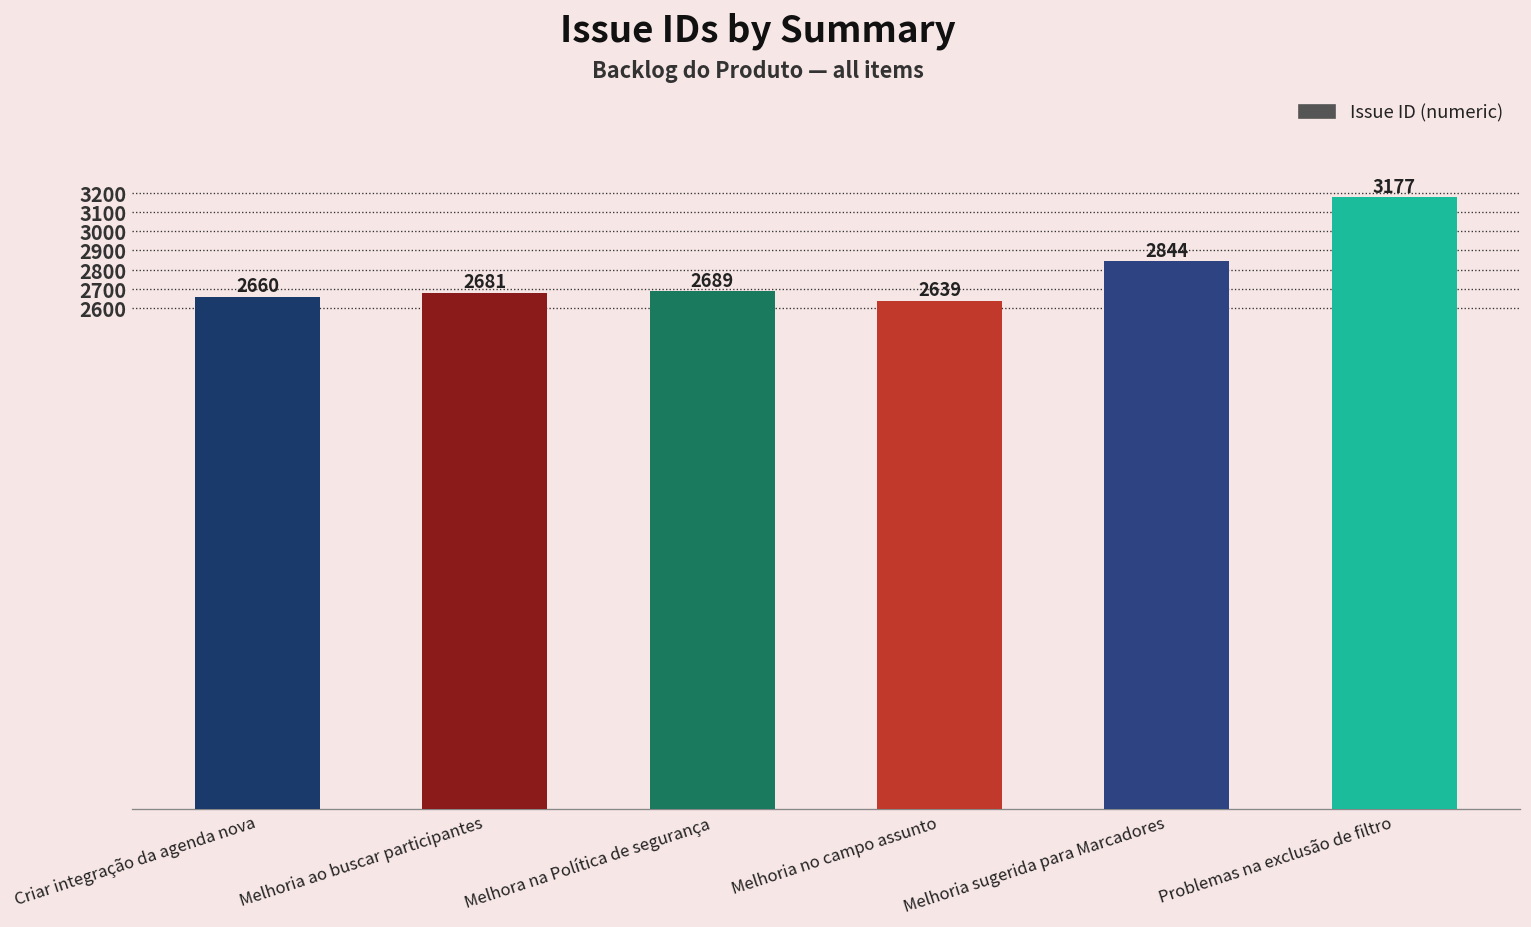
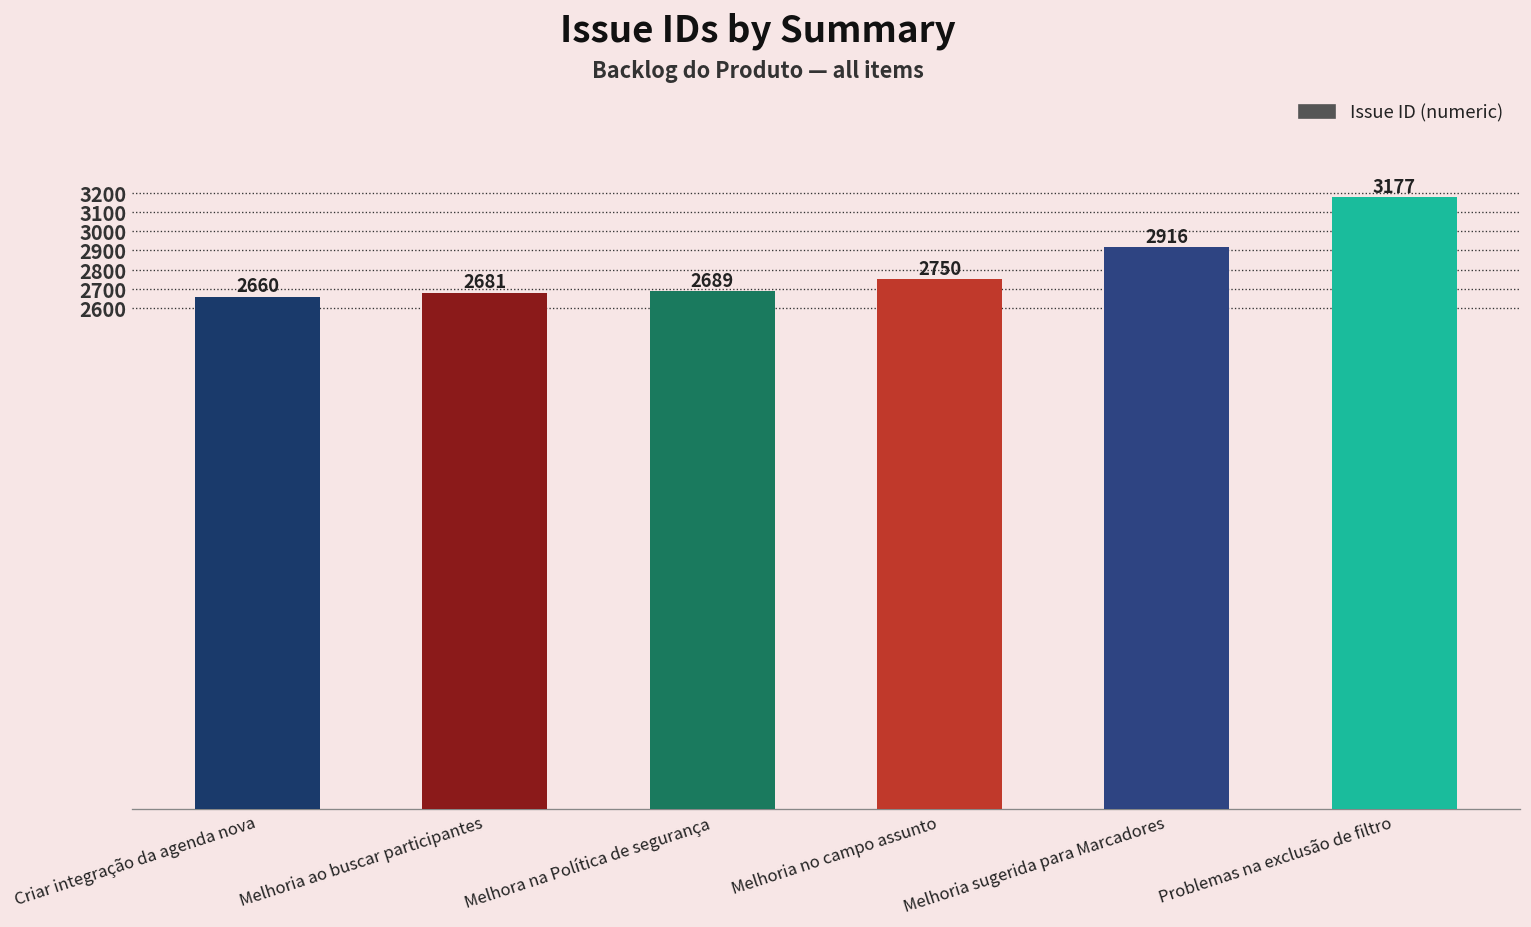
  {
    "Criar integração da agenda nova": 2660,
    "Melhoria ao buscar participantes": 2681,
    "Melhora na Política de segurança": 2689,
-   "Melhoria no campo assunto": 2639,
-   "Melhoria sugerida para Marcadores": 2844,
+   "Melhoria no campo assunto": 2750,
+   "Melhoria sugerida para Marcadores": 2916,
    "Problemas na exclusão de filtro": 3177
  }
